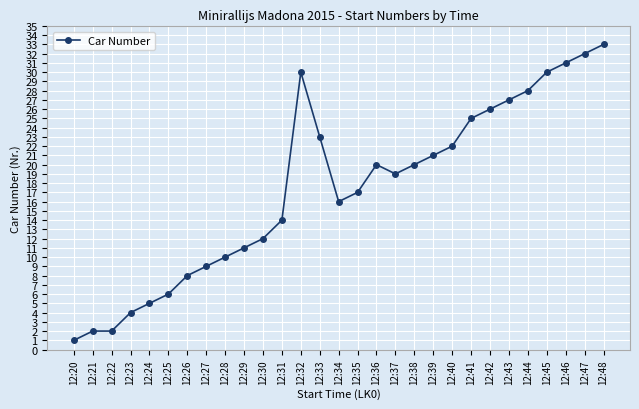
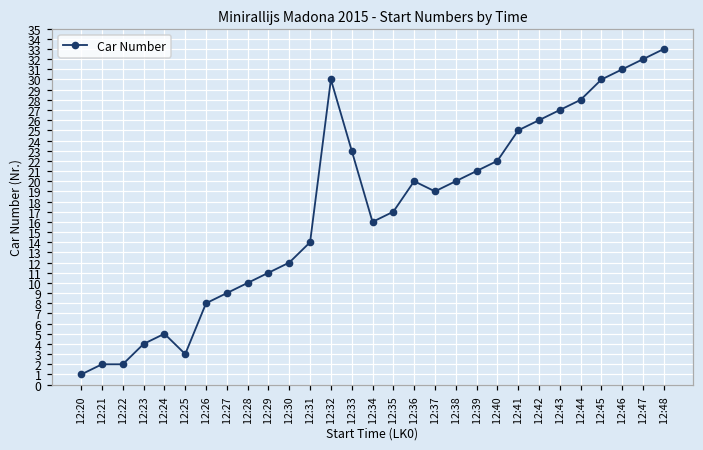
  {
    "12:20": 1,
    "12:21": 2,
    "12:22": 2,
    "12:23": 4,
    "12:24": 5,
-   "12:25": 6,
+   "12:25": 3,
    "12:26": 8,
    "12:27": 9,
    "12:28": 10,
    "12:29": 11,
    "12:30": 12,
    "12:31": 14,
    "12:32": 30,
    "12:33": 23,
    "12:34": 16,
    "12:35": 17,
    "12:36": 20,
    "12:37": 19,
    "12:38": 20,
    "12:39": 21,
    "12:40": 22,
    "12:41": 25,
    "12:42": 26,
    "12:43": 27,
    "12:44": 28,
    "12:45": 30,
    "12:46": 31,
    "12:47": 32,
    "12:48": 33
  }
